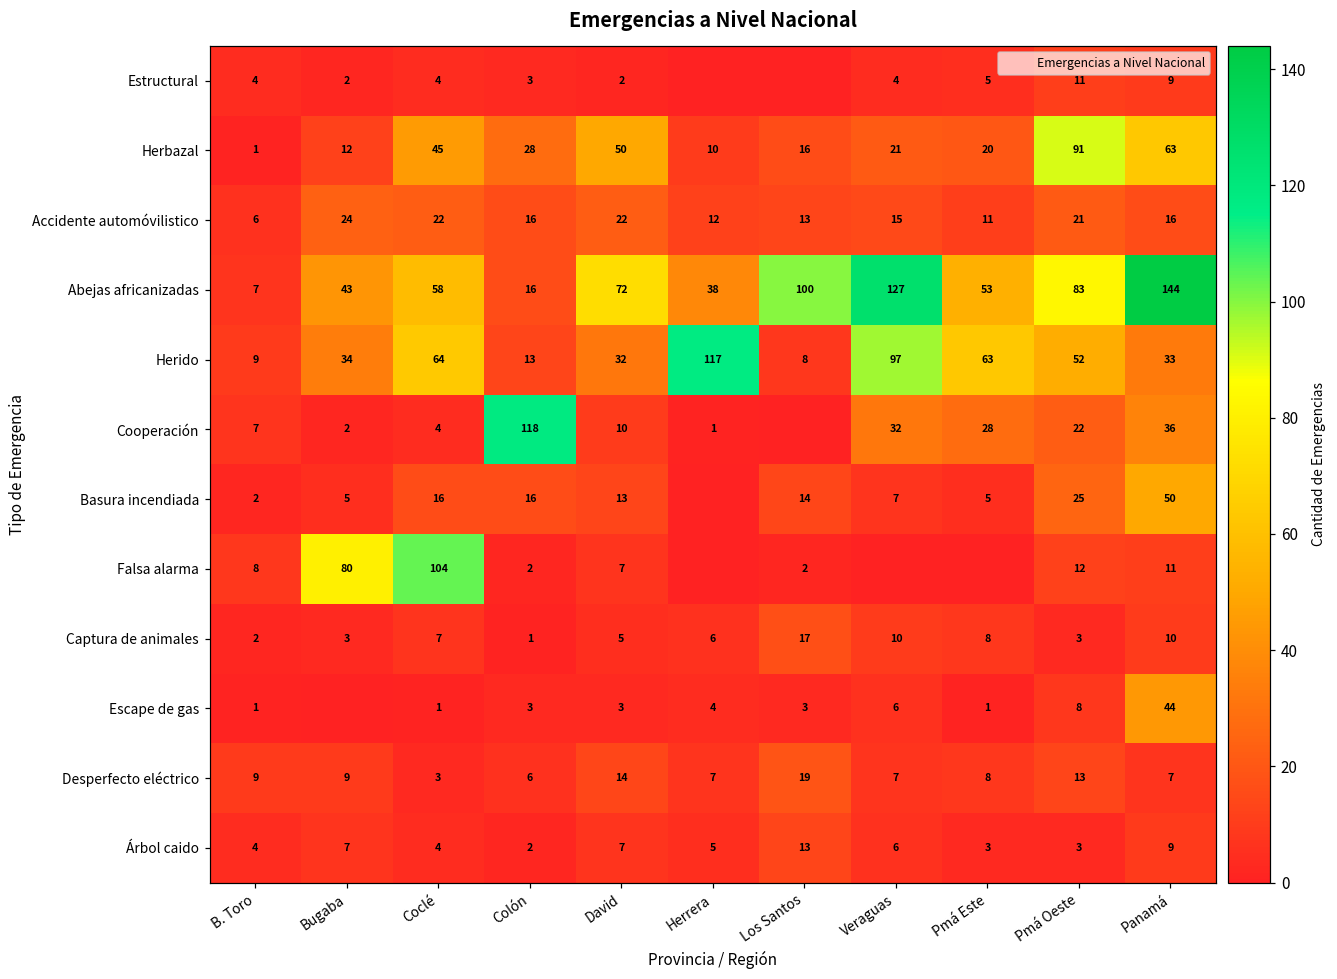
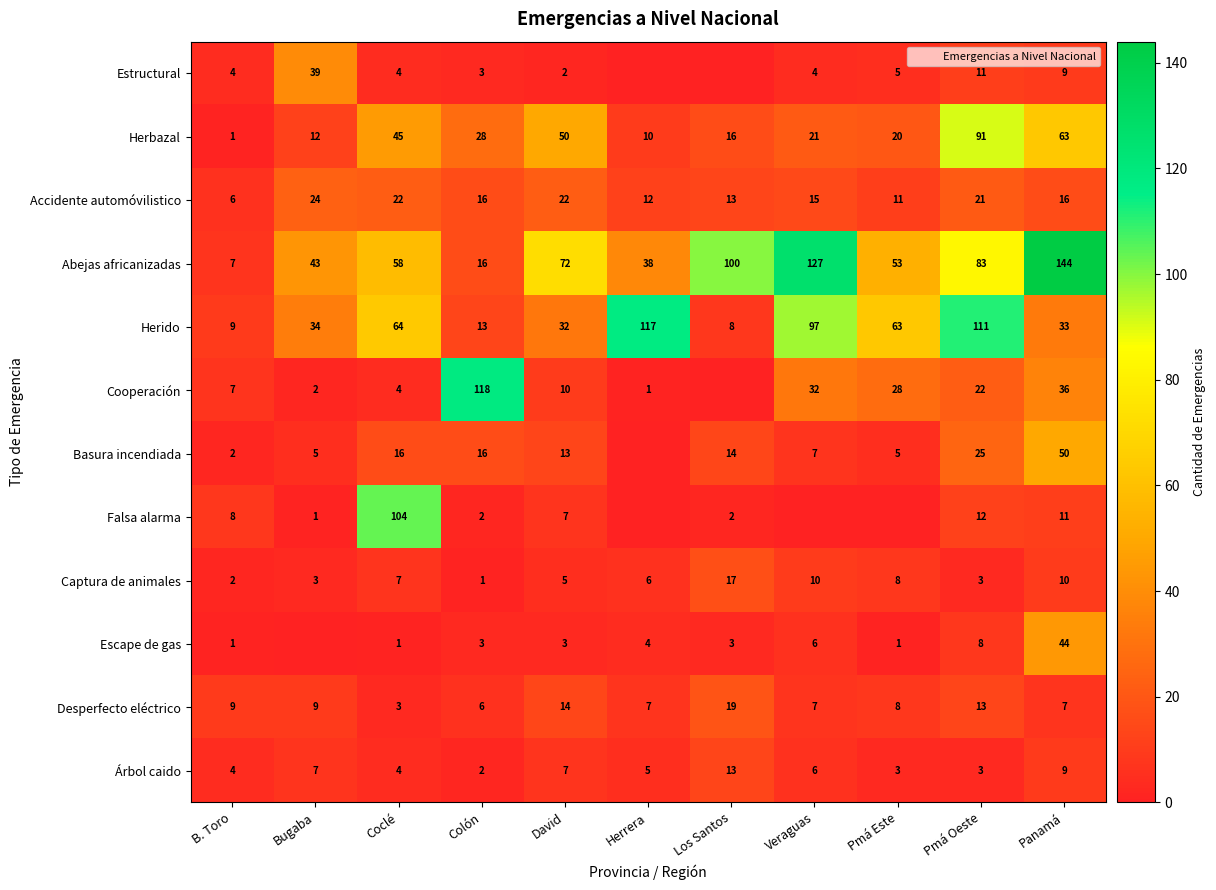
  {
    "Estructural": {
      "B. Toro": 4,
-     "Bugaba": 2,
+     "Bugaba": 39,
      "Coclé": 4,
      "Colón": 3,
      "David": 2,
      "Veraguas": 4,
      "Pmá Este": 5,
      "Pmá Oeste": 11,
      "Panamá": 9
    },
    "Herbazal": {
      "B. Toro": 1,
      "Bugaba": 12,
      "Coclé": 45,
      "Colón": 28,
      "David": 50,
      "Herrera": 10,
      "Los Santos": 16,
      "Veraguas": 21,
      "Pmá Este": 20,
      "Pmá Oeste": 91,
      "Panamá": 63
    },
    "Accidente automóvilistico": {
      "B. Toro": 6,
      "Bugaba": 24,
      "Coclé": 22,
      "Colón": 16,
      "David": 22,
      "Herrera": 12,
      "Los Santos": 13,
      "Veraguas": 15,
      "Pmá Este": 11,
      "Pmá Oeste": 21,
      "Panamá": 16
    },
    "Abejas africanizadas": {
      "B. Toro": 7,
      "Bugaba": 43,
      "Coclé": 58,
      "Colón": 16,
      "David": 72,
      "Herrera": 38,
      "Los Santos": 100,
      "Veraguas": 127,
      "Pmá Este": 53,
      "Pmá Oeste": 83,
      "Panamá": 144
    },
    "Herido": {
      "B. Toro": 9,
      "Bugaba": 34,
      "Coclé": 64,
      "Colón": 13,
      "David": 32,
      "Herrera": 117,
      "Los Santos": 8,
      "Veraguas": 97,
      "Pmá Este": 63,
-     "Pmá Oeste": 52,
+     "Pmá Oeste": 111,
      "Panamá": 33
    },
    "Cooperación": {
      "B. Toro": 7,
      "Bugaba": 2,
      "Coclé": 4,
      "Colón": 118,
      "David": 10,
      "Herrera": 1,
      "Veraguas": 32,
      "Pmá Este": 28,
      "Pmá Oeste": 22,
      "Panamá": 36
    },
    "Basura incendiada": {
      "B. Toro": 2,
      "Bugaba": 5,
      "Coclé": 16,
      "Colón": 16,
      "David": 13,
      "Los Santos": 14,
      "Veraguas": 7,
      "Pmá Este": 5,
      "Pmá Oeste": 25,
      "Panamá": 50
    },
    "Falsa alarma": {
      "B. Toro": 8,
-     "Bugaba": 80,
+     "Bugaba": 1,
      "Coclé": 104,
      "Colón": 2,
      "David": 7,
      "Los Santos": 2,
      "Pmá Oeste": 12,
      "Panamá": 11
    },
    "Captura de animales": {
      "B. Toro": 2,
      "Bugaba": 3,
      "Coclé": 7,
      "Colón": 1,
      "David": 5,
      "Herrera": 6,
      "Los Santos": 17,
      "Veraguas": 10,
      "Pmá Este": 8,
      "Pmá Oeste": 3,
      "Panamá": 10
    },
    "Escape de gas": {
      "B. Toro": 1,
      "Coclé": 1,
      "Colón": 3,
      "David": 3,
      "Herrera": 4,
      "Los Santos": 3,
      "Veraguas": 6,
      "Pmá Este": 1,
      "Pmá Oeste": 8,
      "Panamá": 44
    },
    "Desperfecto eléctrico": {
      "B. Toro": 9,
      "Bugaba": 9,
      "Coclé": 3,
      "Colón": 6,
      "David": 14,
      "Herrera": 7,
      "Los Santos": 19,
      "Veraguas": 7,
      "Pmá Este": 8,
      "Pmá Oeste": 13,
      "Panamá": 7
    },
    "Árbol caido": {
      "B. Toro": 4,
      "Bugaba": 7,
      "Coclé": 4,
      "Colón": 2,
      "David": 7,
      "Herrera": 5,
      "Los Santos": 13,
      "Veraguas": 6,
      "Pmá Este": 3,
      "Pmá Oeste": 3,
      "Panamá": 9
    }
  }
